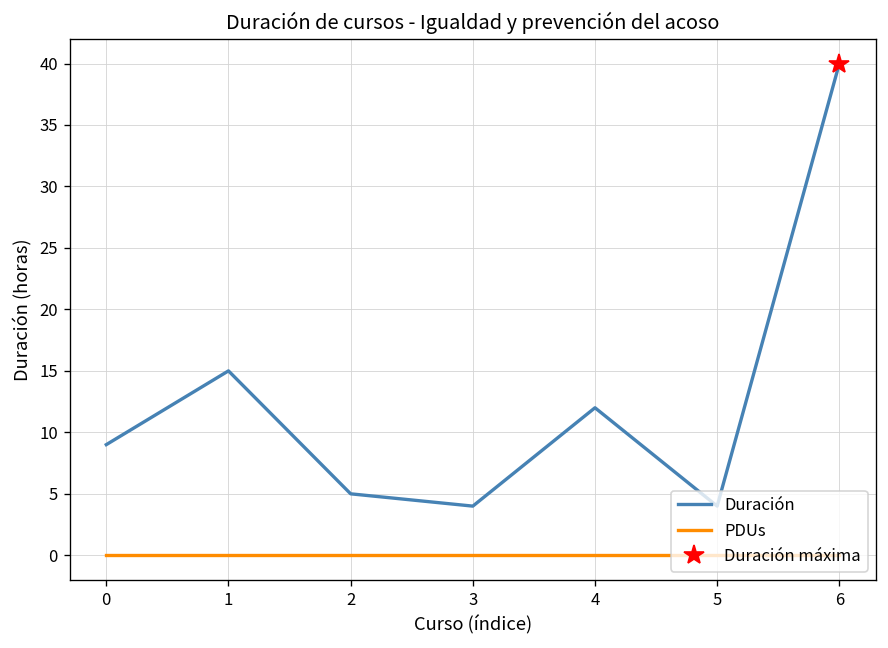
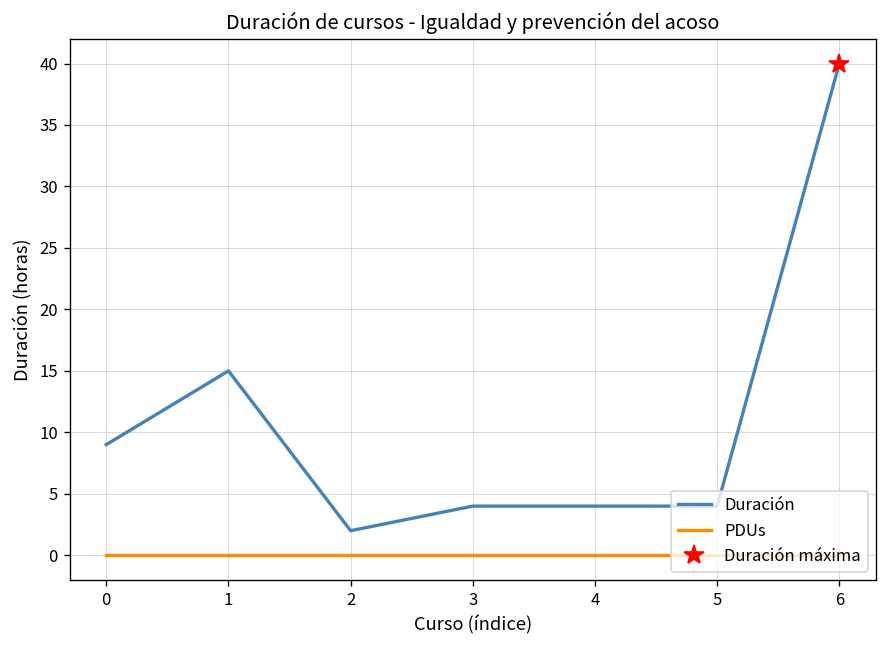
  {
    "Duración": {
      "0": 9,
      "1": 15,
-     "2": 5,
+     "2": 2,
      "3": 4,
-     "4": 12
+     "4": 4
    },
    "PDUs": {
      "0": 0,
      "1": 0,
      "2": 0,
      "3": 0,
      "4": 0
    }
  }
